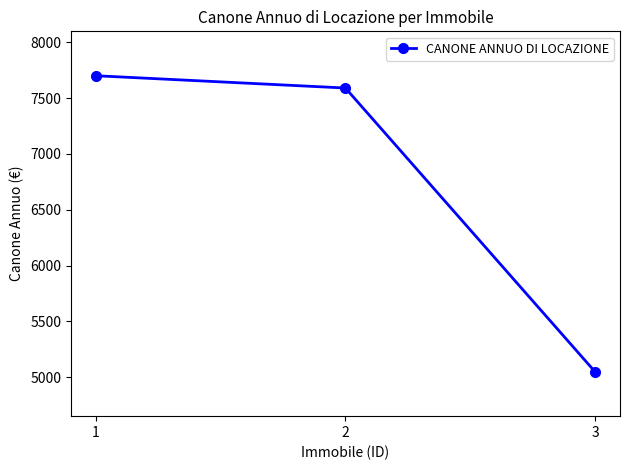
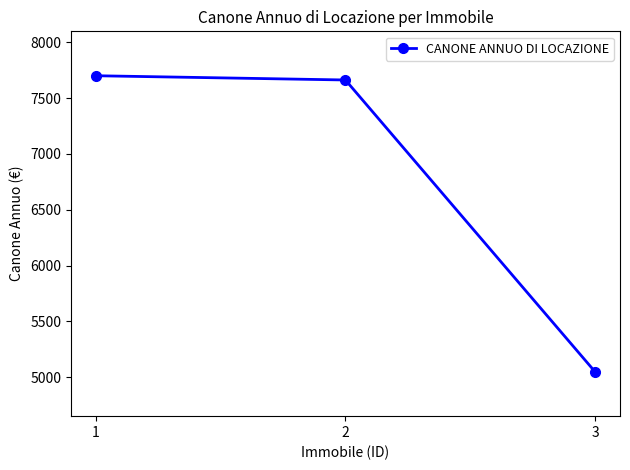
  {
    "1": 7700,
-   "2": 7590,
+   "2": 7660,
    "3": 5050
  }
